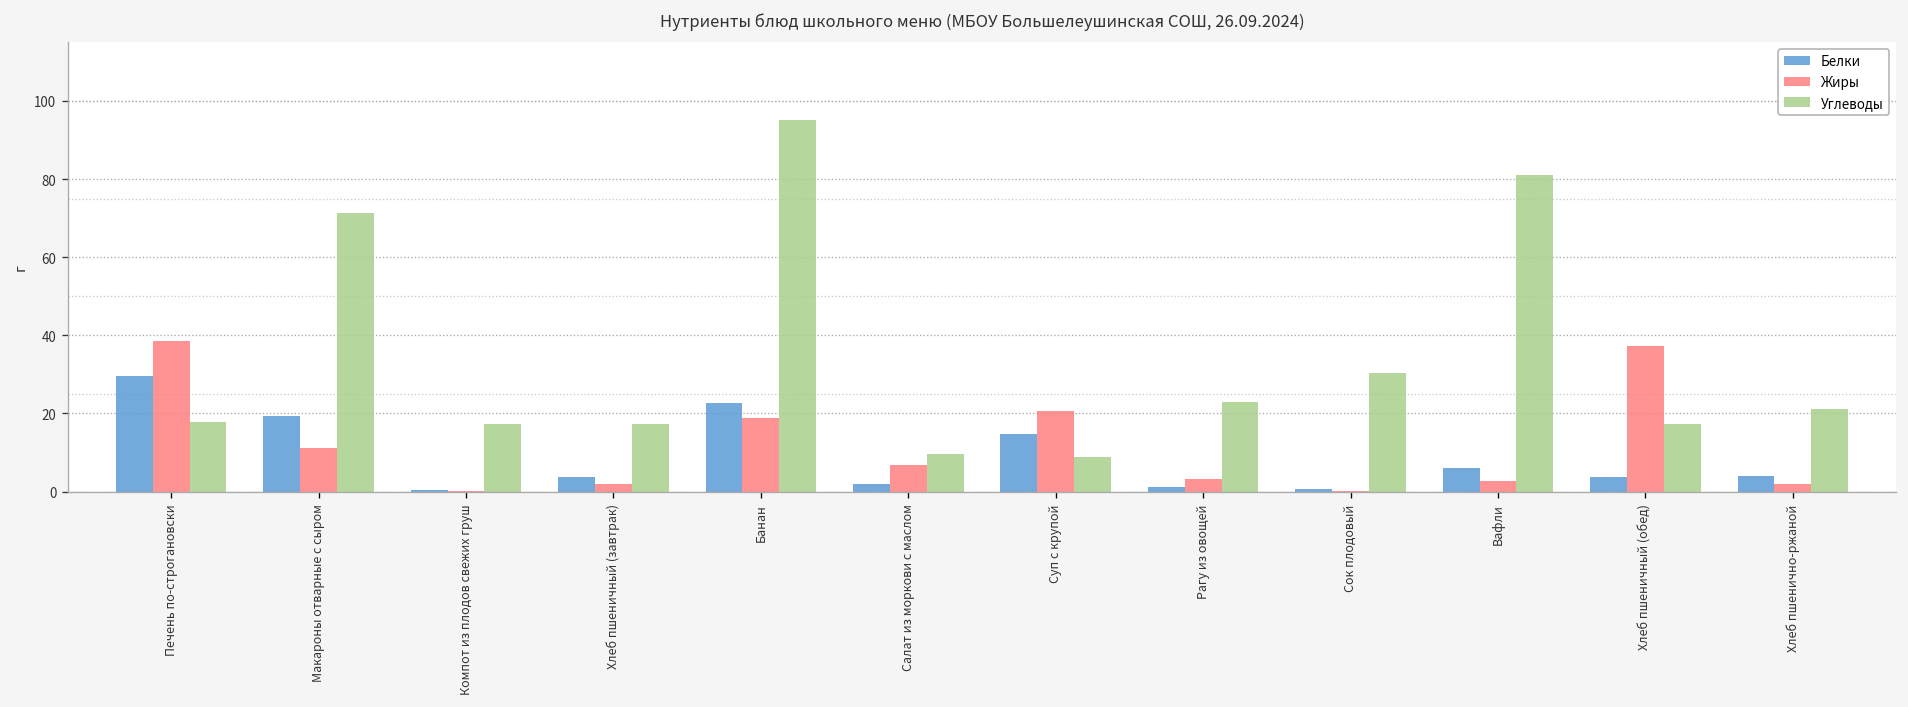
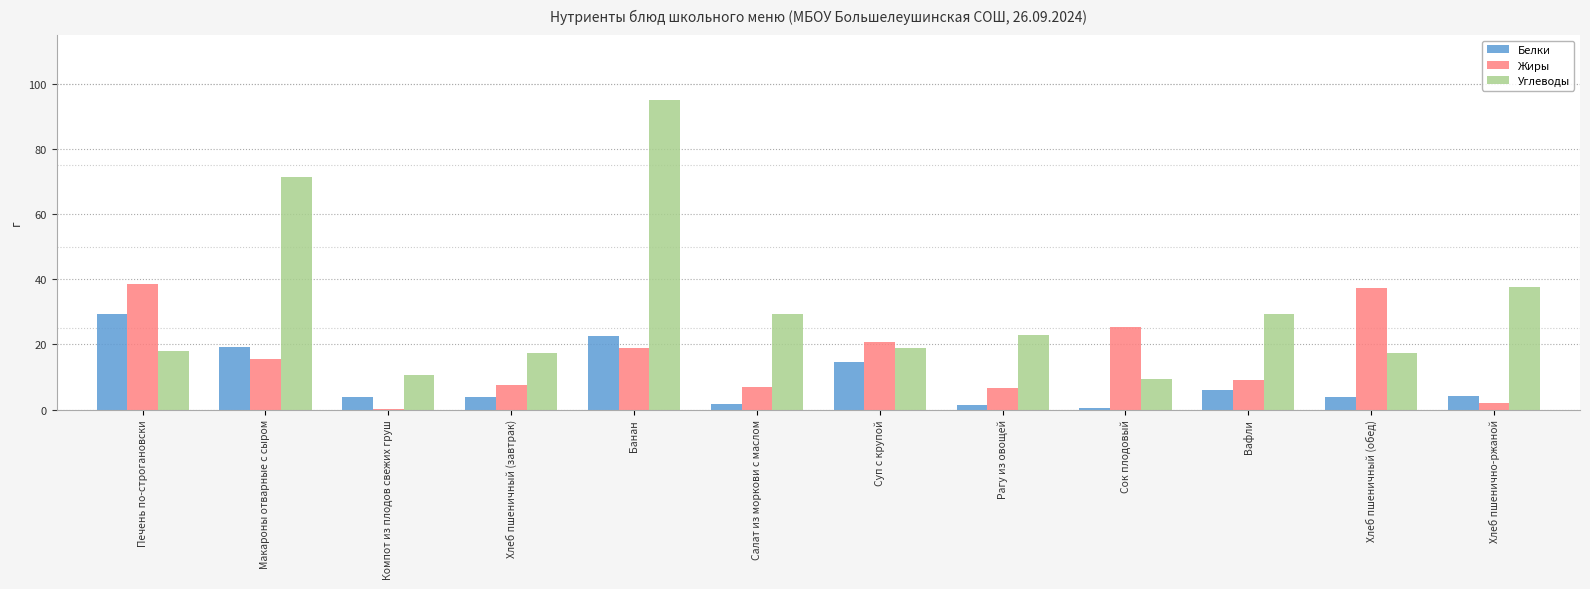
  {
    "Белки": {
      "Печень по-строгановски": 29,
      "Макароны отварные с сыром": 19,
-     "Компот из плодов свежих груш": 1,
+     "Компот из плодов свежих груш": 4,
      "Хлеб пшеничный (завтрак)": 4,
      "Банан": 23,
      "Салат из моркови с маслом": 2,
      "Суп с крупой": 15,
      "Рагу из овощей": 1,
      "Вафли": 6,
      "Хлеб пшеничный (обед)": 4,
      "Хлеб пшенично-ржаной": 4
    },
    "Жиры": {
      "Печень по-строгановски": 39,
-     "Макароны отварные с сыром": 11,
-     "Хлеб пшеничный (завтрак)": 2,
+     "Макароны отварные с сыром": 16,
+     "Хлеб пшеничный (завтрак)": 7,
      "Банан": 19,
      "Салат из моркови с маслом": 7,
      "Суп с крупой": 21,
-     "Рагу из овощей": 3,
-     "Сок плодовый": 0,
-     "Вафли": 3,
+     "Рагу из овощей": 7,
+     "Сок плодовый": 25,
+     "Вафли": 9,
      "Хлеб пшеничный (обед)": 37,
      "Хлеб пшенично-ржаной": 2
    },
    "Углеводы": {
      "Печень по-строгановски": 18,
      "Макароны отварные с сыром": 71,
-     "Компот из плодов свежих груш": 17,
+     "Компот из плодов свежих груш": 11,
      "Хлеб пшеничный (завтрак)": 17,
      "Банан": 95,
-     "Салат из моркови с маслом": 10,
-     "Суп с крупой": 9,
+     "Салат из моркови с маслом": 29,
+     "Суп с крупой": 19,
      "Рагу из овощей": 23,
-     "Сок плодовый": 30,
-     "Вафли": 81,
+     "Сок плодовый": 9,
+     "Вафли": 29,
      "Хлеб пшеничный (обед)": 17,
-     "Хлеб пшенично-ржаной": 21
+     "Хлеб пшенично-ржаной": 38
    }
  }
